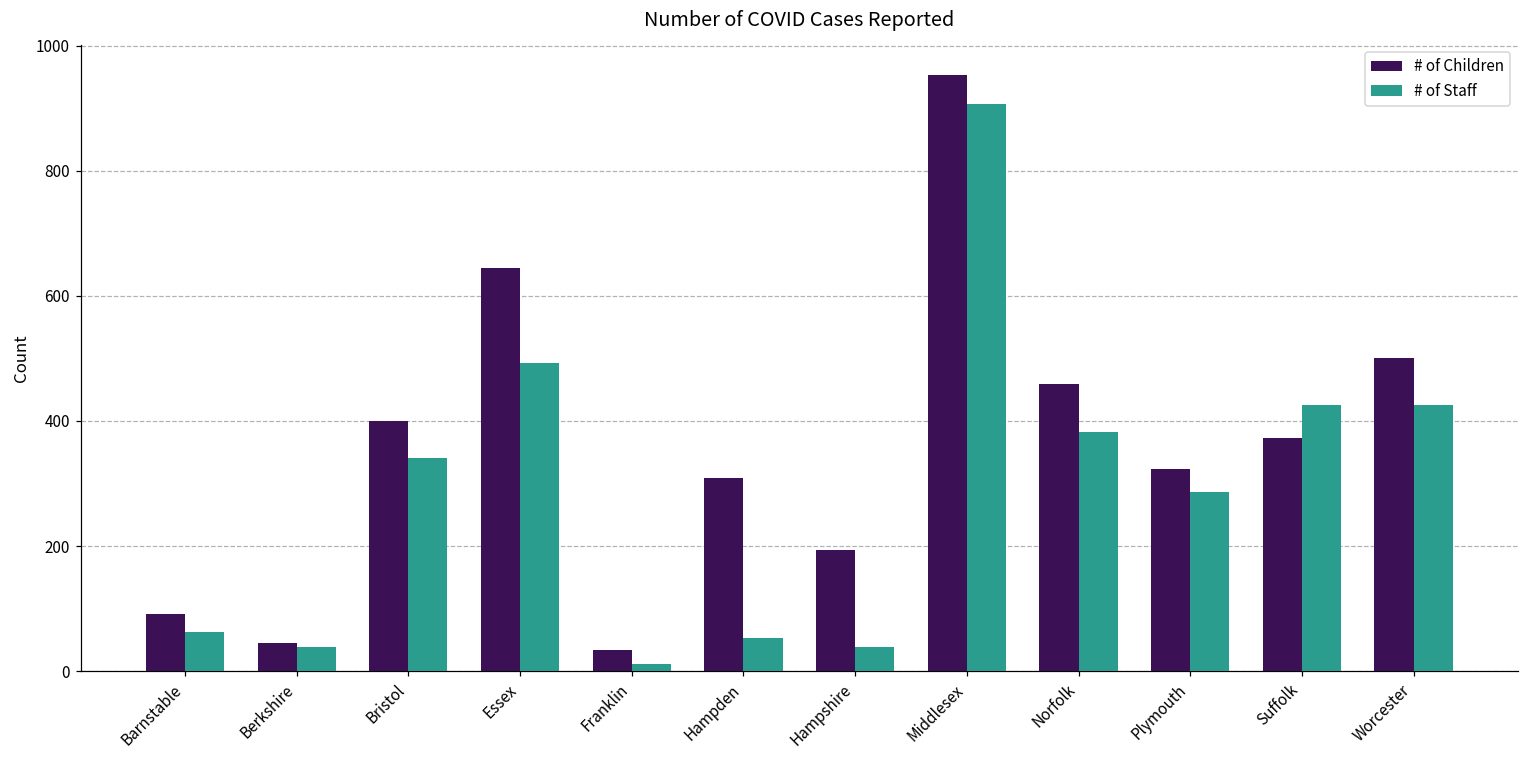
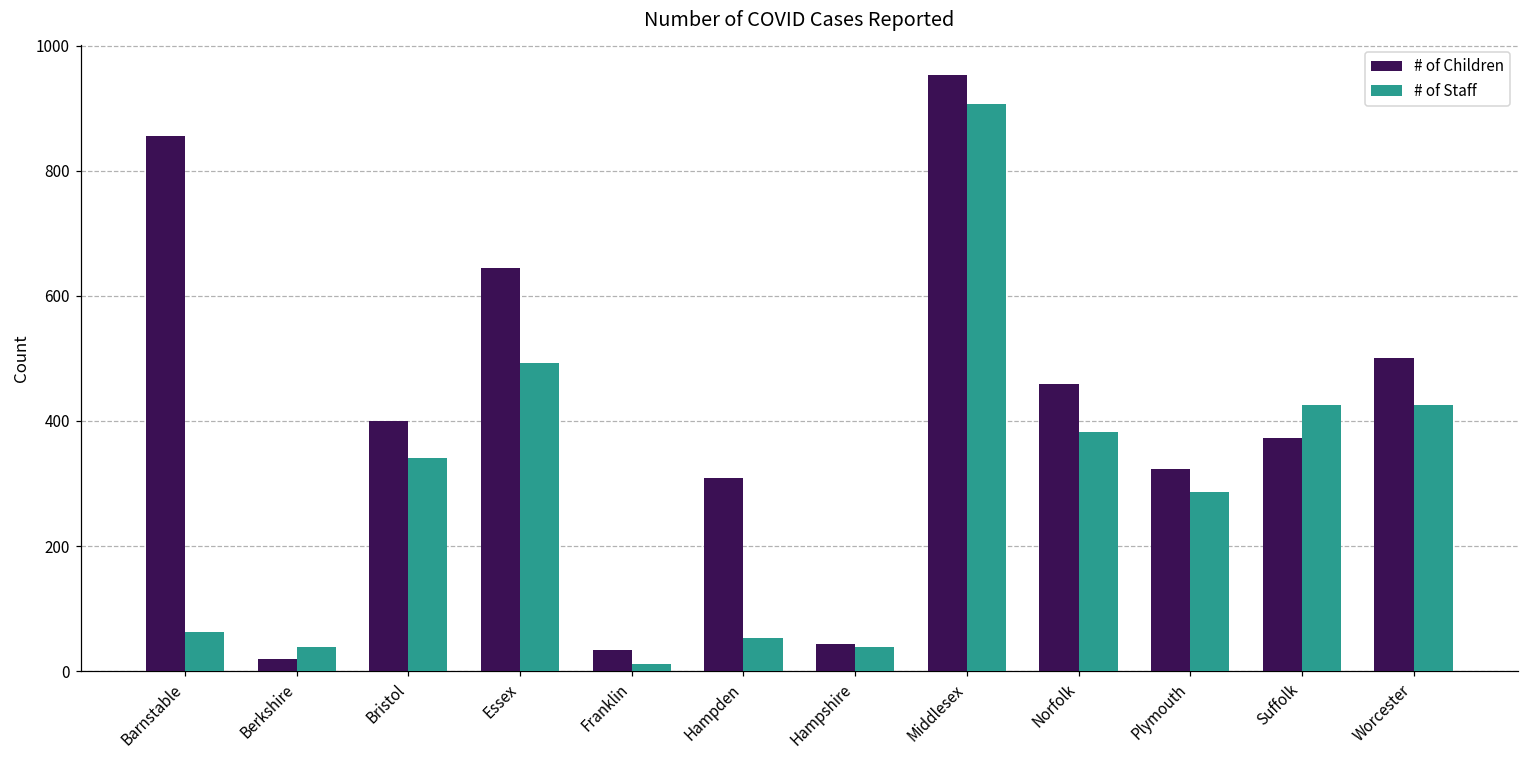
  {
    "# of Children": {
-     "Barnstable": 90,
-     "Berkshire": 50,
+     "Barnstable": 860,
+     "Berkshire": 20,
      "Bristol": 400,
      "Essex": 640,
      "Franklin": 30,
      "Hampden": 310,
-     "Hampshire": 190,
+     "Hampshire": 40,
      "Middlesex": 950,
      "Norfolk": 460,
      "Plymouth": 320,
      "Suffolk": 370,
      "Worcester": 500
    },
    "# of Staff": {
      "Barnstable": 60,
      "Berkshire": 40,
      "Bristol": 340,
      "Essex": 490,
      "Franklin": 10,
      "Hampden": 50,
      "Hampshire": 40,
      "Middlesex": 910,
      "Norfolk": 380,
      "Plymouth": 290,
      "Suffolk": 430,
      "Worcester": 430
    }
  }
